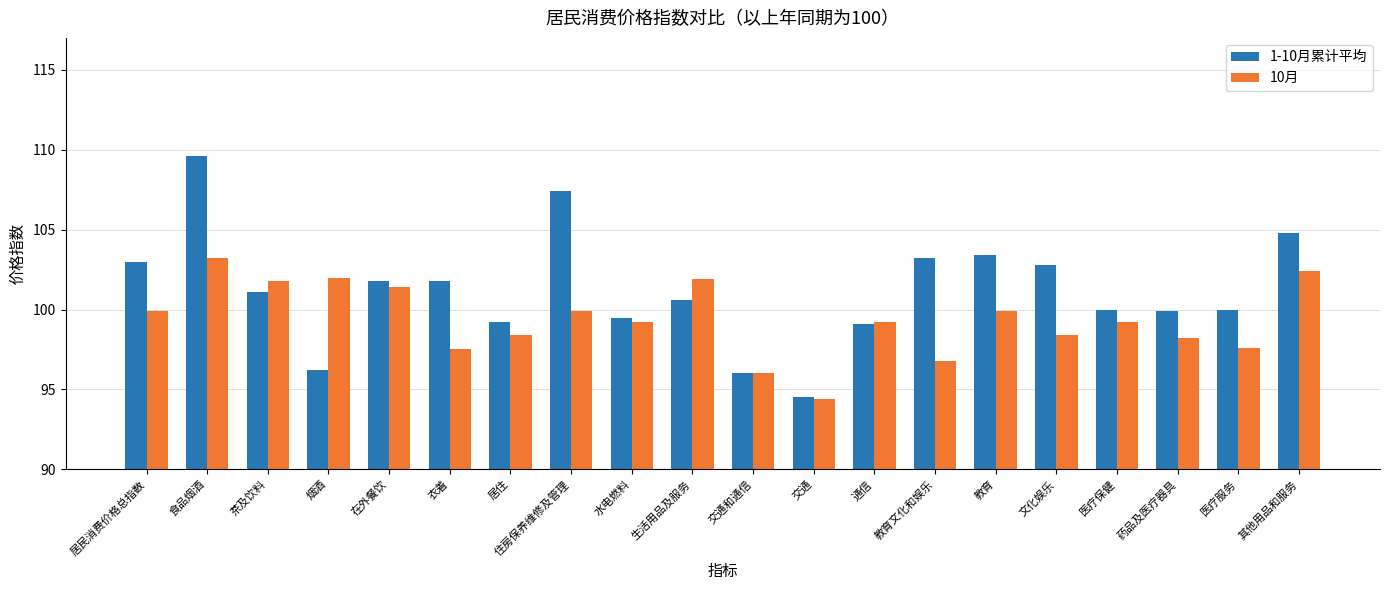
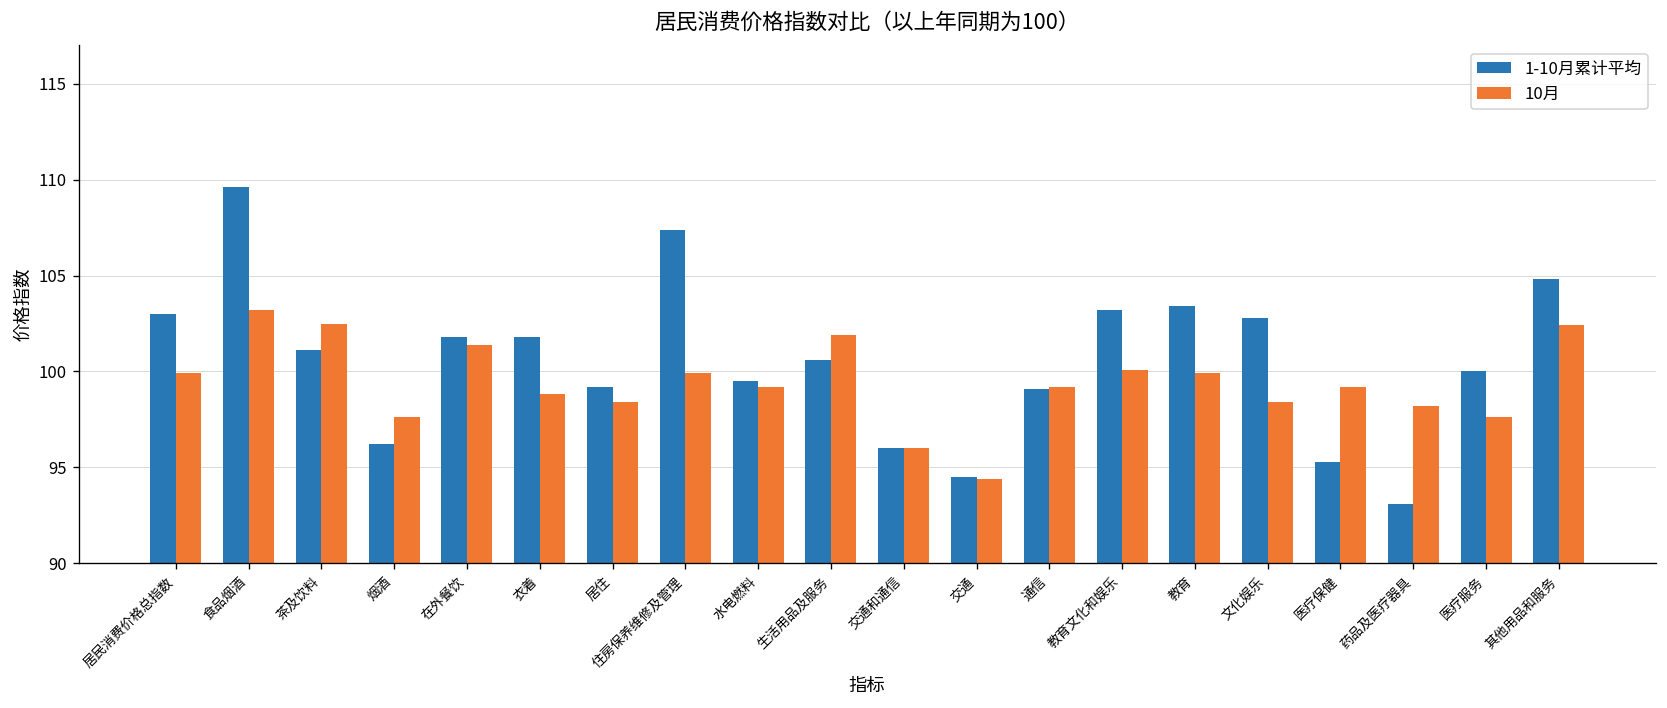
  {
    "1-10月累计平均": {
      "居民消费价格总指数": 103.0,
      "食品烟酒": 109.6,
      "茶及饮料": 101.1,
      "烟酒": 96.2,
      "在外餐饮": 101.8,
      "衣着": 101.8,
      "居住": 99.2,
      "住房保养维修及管理": 107.4,
      "水电燃料": 99.5,
      "生活用品及服务": 100.6,
      "交通和通信": 96.0,
      "交通": 94.5,
      "通信": 99.1,
      "教育文化和娱乐": 103.2,
      "教育": 103.4,
      "文化娱乐": 102.8,
-     "医疗保健": 100.0,
-     "药品及医疗器具": 99.9,
+     "医疗保健": 95.3,
+     "药品及医疗器具": 93.1,
      "医疗服务": 100.0,
      "其他用品和服务": 104.8
    },
    "10月": {
      "居民消费价格总指数": 99.9,
      "食品烟酒": 103.2,
-     "茶及饮料": 101.8,
-     "烟酒": 102.0,
+     "茶及饮料": 102.5,
+     "烟酒": 97.6,
      "在外餐饮": 101.4,
-     "衣着": 97.5,
+     "衣着": 98.8,
      "居住": 98.4,
      "住房保养维修及管理": 99.9,
      "水电燃料": 99.2,
      "生活用品及服务": 101.9,
      "交通和通信": 96.0,
      "交通": 94.4,
      "通信": 99.2,
-     "教育文化和娱乐": 96.8,
+     "教育文化和娱乐": 100.1,
      "教育": 99.9,
      "文化娱乐": 98.4,
      "医疗保健": 99.2,
      "药品及医疗器具": 98.2,
      "医疗服务": 97.6,
      "其他用品和服务": 102.4
    }
  }
